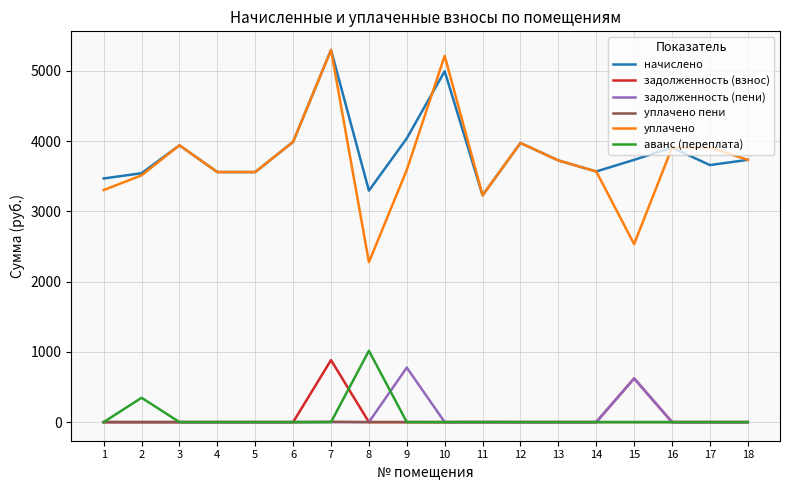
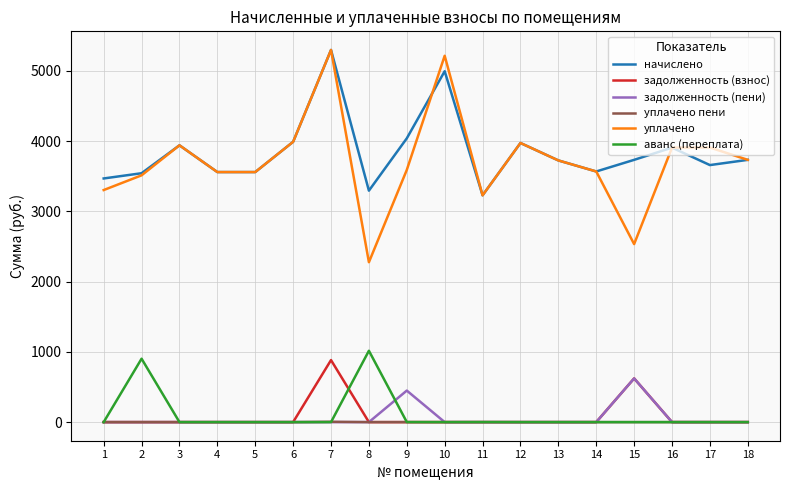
  {
    "начислено": {
      "1": 3500,
      "8": 3300,
      "9": 4000,
      "10": 5000,
      "15": 3700,
      "17": 3700
    },
    "задолженность (взнос)": {
      "7": 900
    },
    "задолженность (пени)": {
-     "9": 800
+     "9": 400
    },
    "уплачено": {
      "1": 3300,
      "8": 2300,
      "9": 3600,
      "10": 5200,
      "15": 2500
    },
    "аванс (переплата)": {
-     "2": 300,
+     "2": 900,
      "8": 1000
    }
  }
